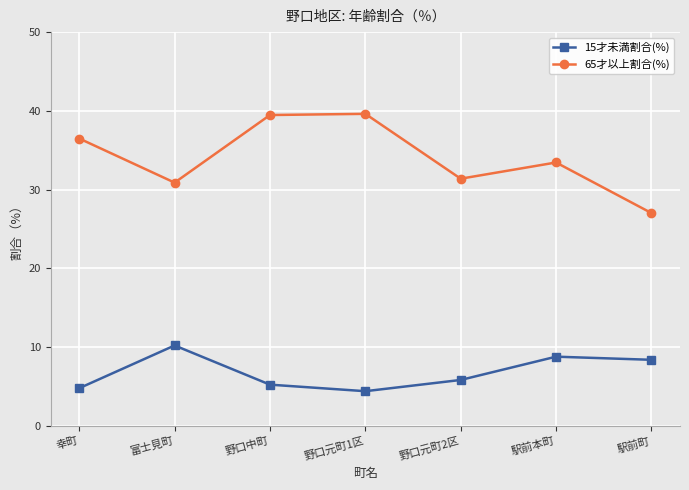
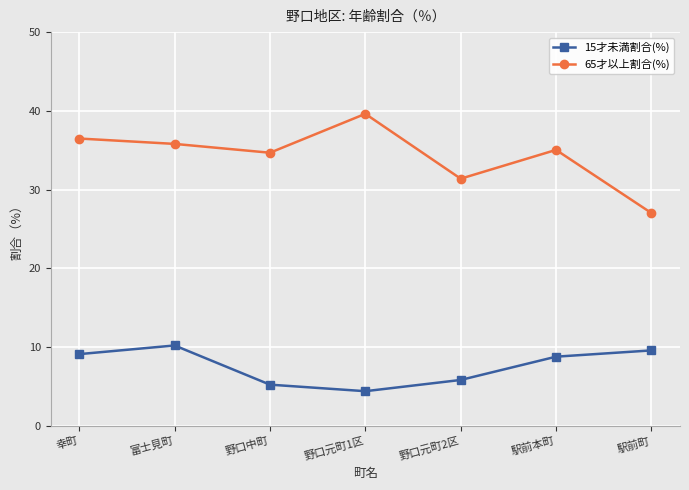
  {
    "15才未満割合(%)": {
-     "幸町": 5,
+     "幸町": 9,
      "富士見町": 10,
      "野口中町": 5,
      "野口元町1区": 4,
      "野口元町2区": 6,
      "駅前本町": 9,
-     "駅前町": 8
+     "駅前町": 10
    },
    "65才以上割合(%)": {
      "幸町": 36,
-     "富士見町": 31,
-     "野口中町": 39,
+     "富士見町": 36,
+     "野口中町": 35,
      "野口元町1区": 40,
      "野口元町2区": 31,
-     "駅前本町": 33,
+     "駅前本町": 35,
      "駅前町": 27
    }
  }
